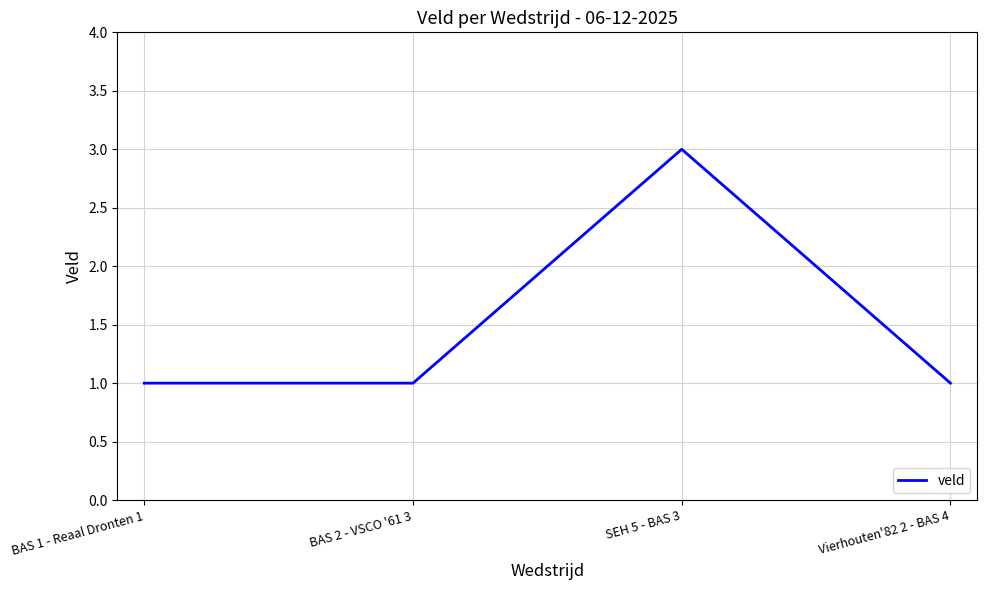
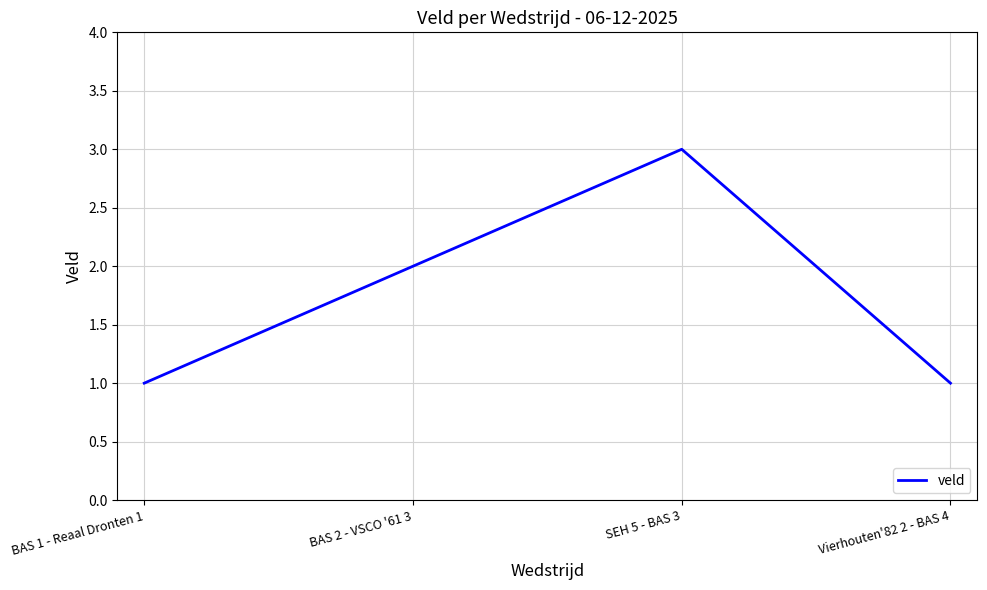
  {
    "BAS 1 - Reaal Dronten 1": 1,
-   "BAS 2 - VSCO '61 3": 1,
+   "BAS 2 - VSCO '61 3": 2,
    "SEH 5 - BAS 3": 3,
    "Vierhouten'82 2 - BAS 4": 1
  }
